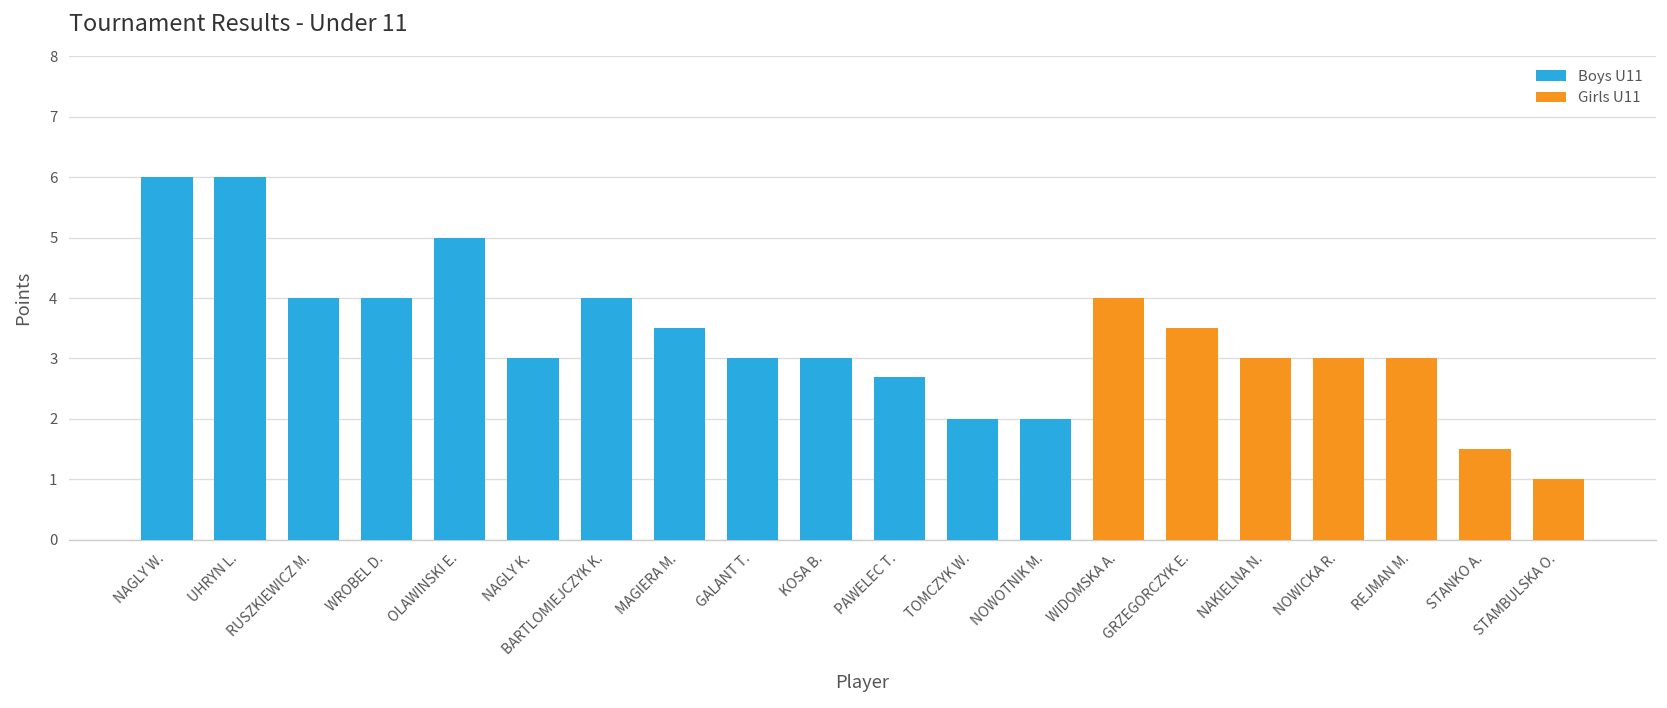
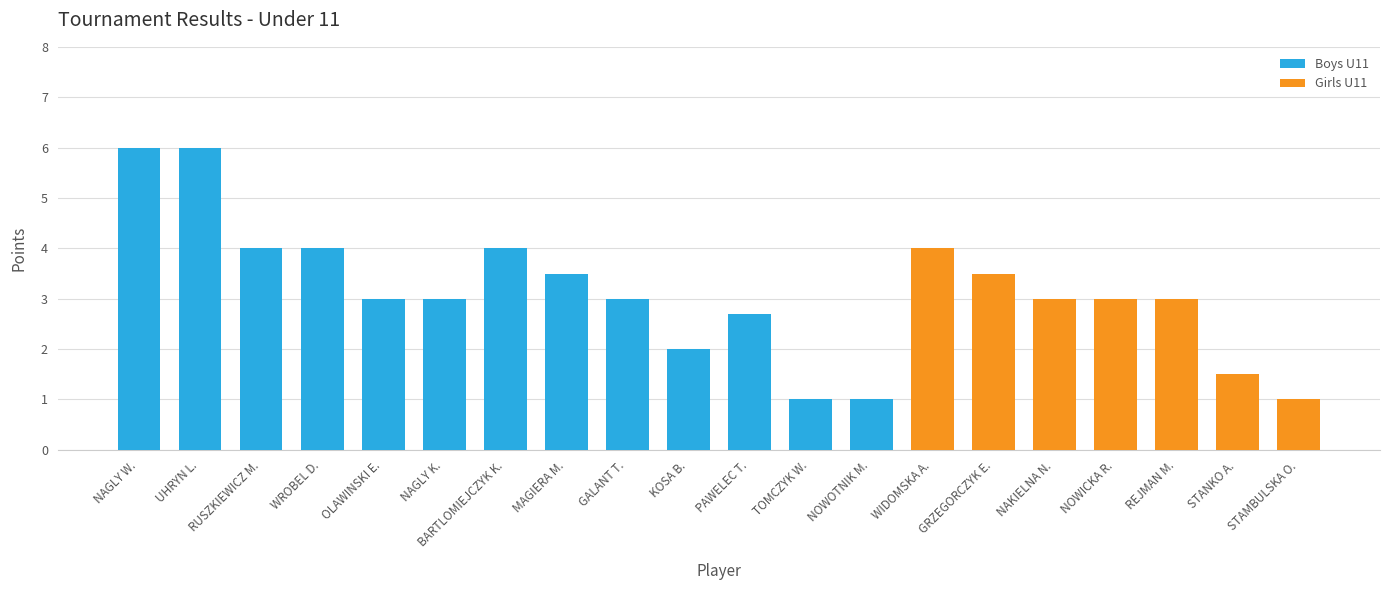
  {
    "Boys U11": {
      "NAGLY W.": 6,
      "UHRYN L.": 6,
      "RUSZKIEWICZ M.": 4,
      "WROBEL D.": 4,
-     "OLAWINSKI E.": 5,
+     "OLAWINSKI E.": 3,
      "NAGLY K.": 3,
      "BARTLOMIEJCZYK K.": 4,
      "MAGIERA M.": 3.5,
      "GALANT T.": 3,
-     "KOSA B.": 3,
+     "KOSA B.": 2,
      "PAWELEC T.": 2.7,
-     "TOMCZYK W.": 2,
-     "NOWOTNIK M.": 2
+     "TOMCZYK W.": 1,
+     "NOWOTNIK M.": 1
    },
    "Girls U11": {
      "WIDOMSKA A.": 4,
      "GRZEGORCZYK E.": 3.5,
      "NAKIELNA N.": 3,
      "NOWICKA R.": 3,
      "REJMAN M.": 3,
      "STANKO A.": 1.5,
      "STAMBULSKA O.": 1
    }
  }
